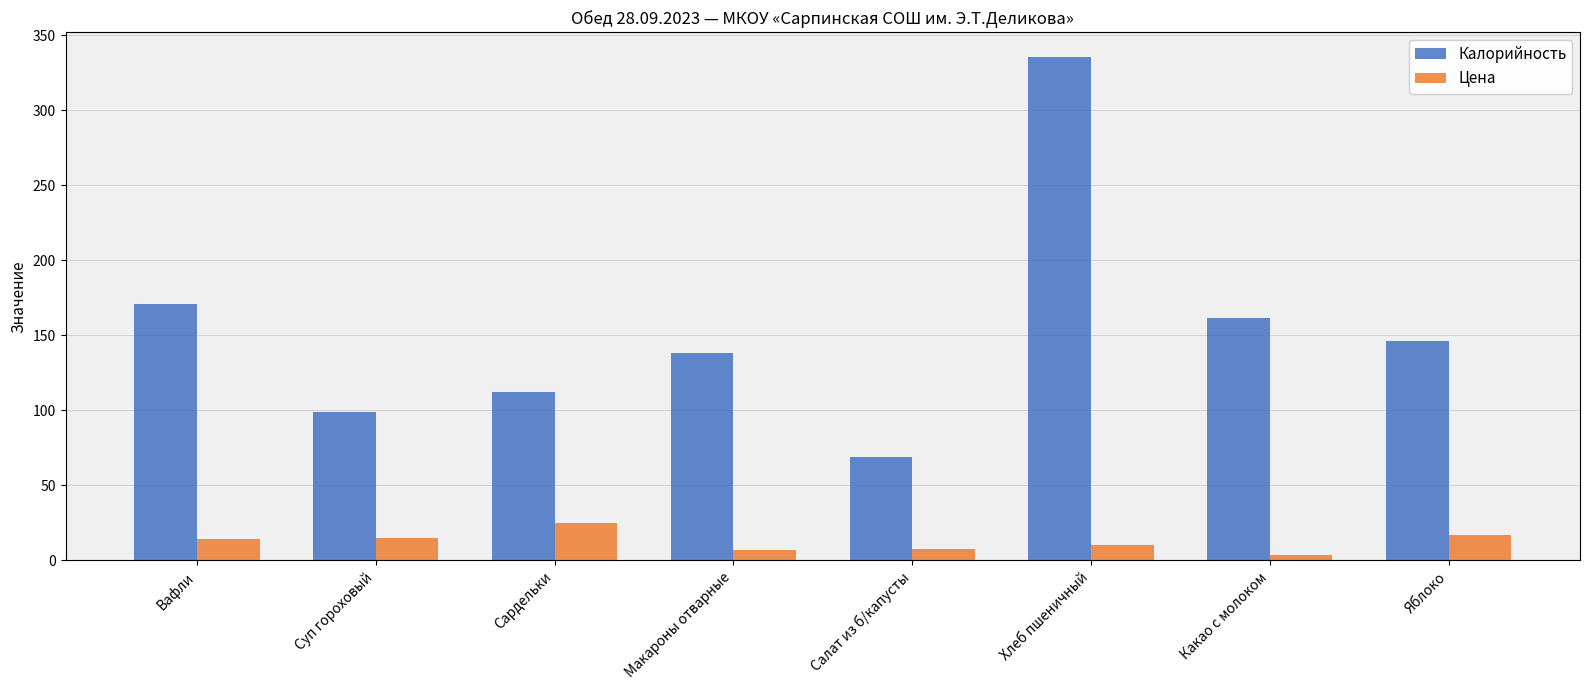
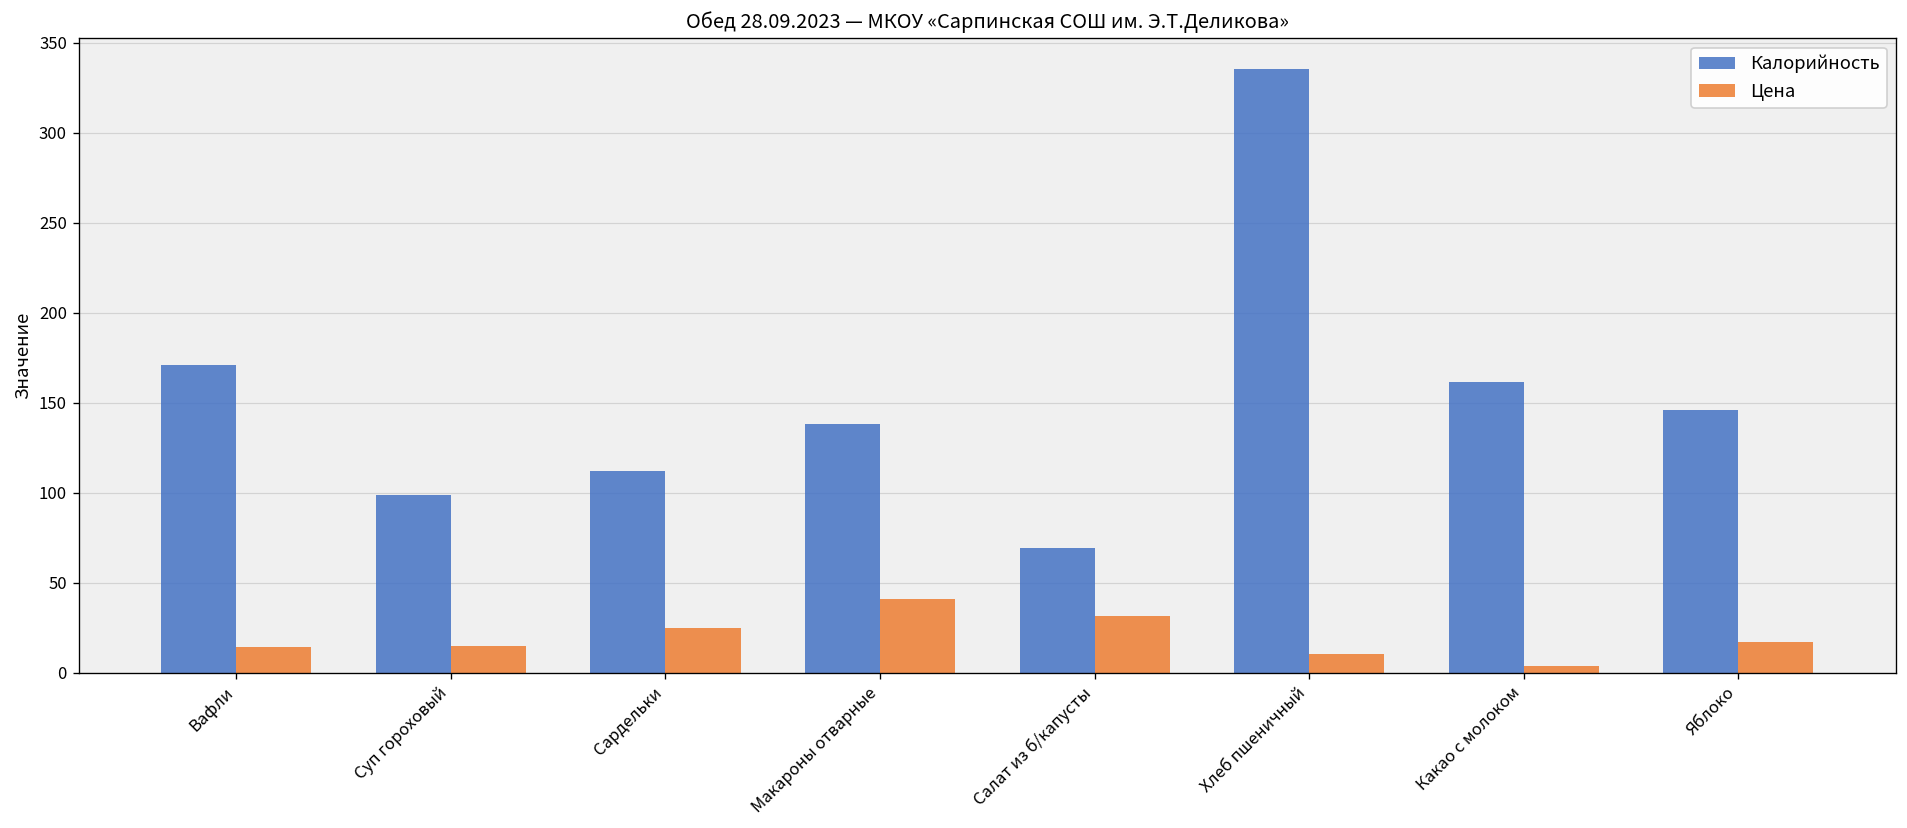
  {
    "Калорийность": {
      "Вафли": 171,
      "Суп гороховый": 99,
      "Сардельки": 112,
      "Макароны отварные": 138,
      "Салат из б/капусты": 69,
      "Хлеб пшеничный": 336,
      "Какао с молоком": 161,
      "Яблоко": 146
    },
    "Цена": {
      "Вафли": 14,
      "Суп гороховый": 15,
      "Сардельки": 25,
-     "Макароны отварные": 7,
-     "Салат из б/капусты": 8,
+     "Макароны отварные": 41,
+     "Салат из б/капусты": 31,
      "Хлеб пшеничный": 10,
      "Какао с молоком": 4,
      "Яблоко": 17
    }
  }
